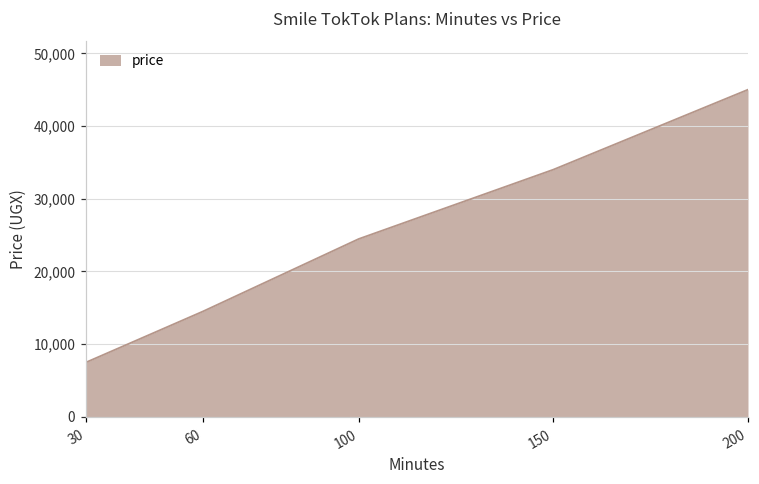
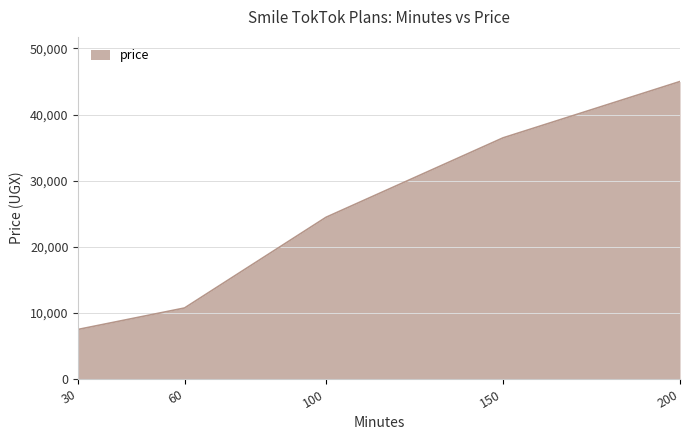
  {
    "30": "8,000",
-   "60": "15,000",
+   "60": "11,000",
    "100": "24,000",
-   "150": "34,000",
+   "150": "36,000",
    "200": "45,000"
  }
